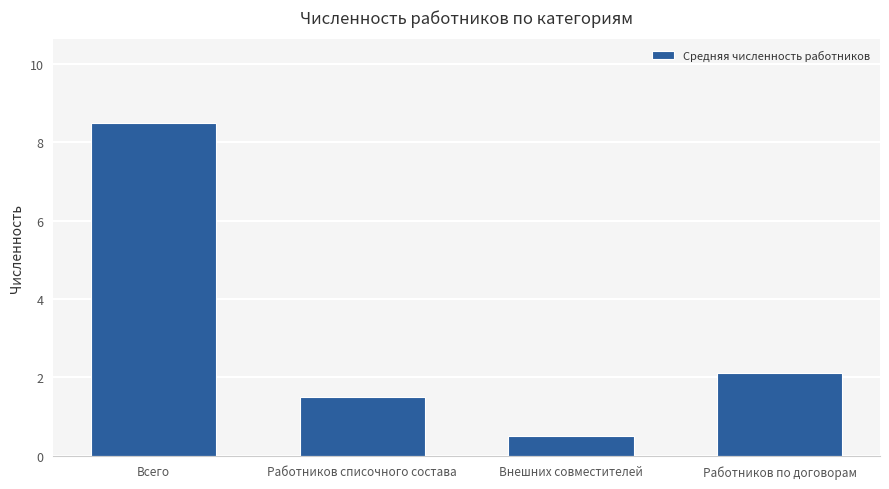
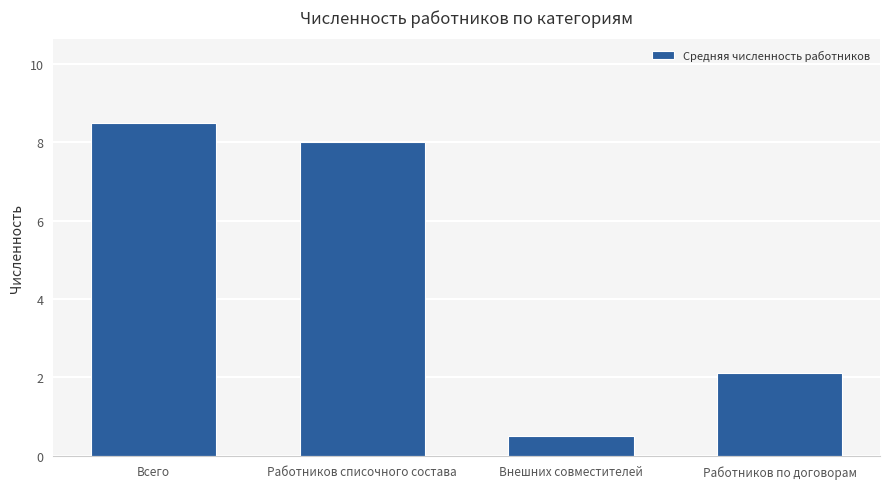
  {
    "Всего": 8.5,
-   "Работников списочного состава": 1.5,
+   "Работников списочного состава": 8.0,
    "Внешних совместителей": 0.5,
    "Работников по договорам": 2.1
  }
